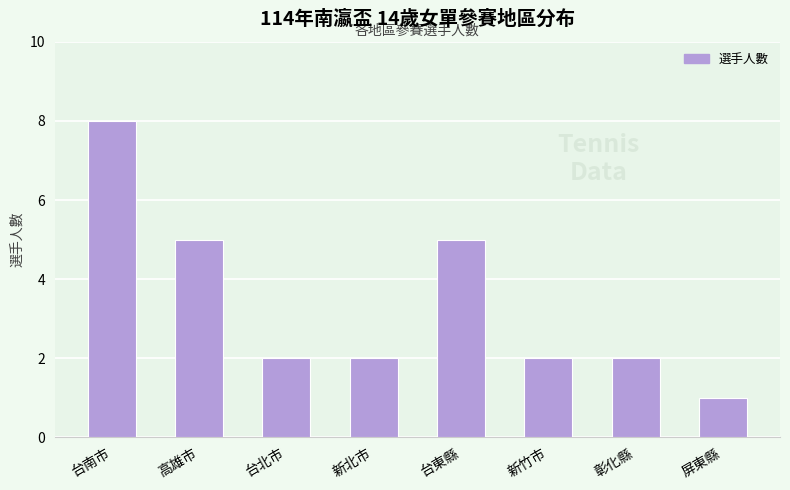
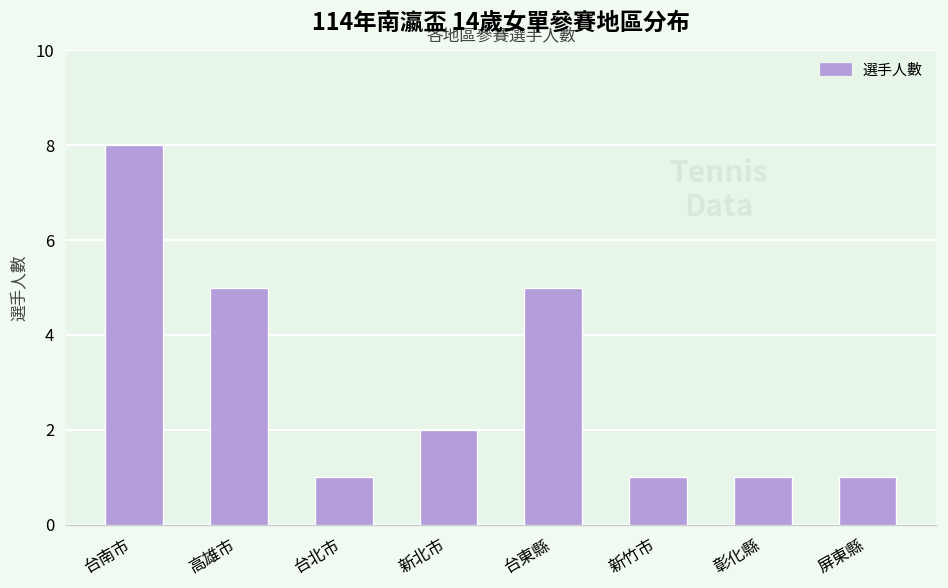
  {
    "台南市": 8,
    "高雄市": 5,
-   "台北市": 2,
+   "台北市": 1,
    "新北市": 2,
    "台東縣": 5,
-   "新竹市": 2,
-   "彰化縣": 2,
+   "新竹市": 1,
+   "彰化縣": 1,
    "屏東縣": 1
  }
